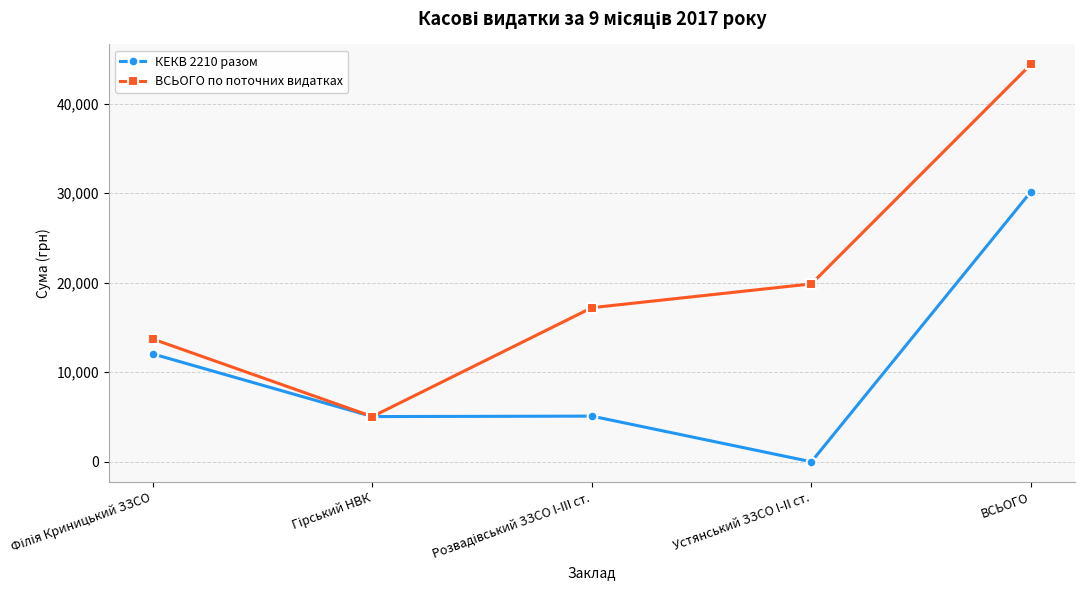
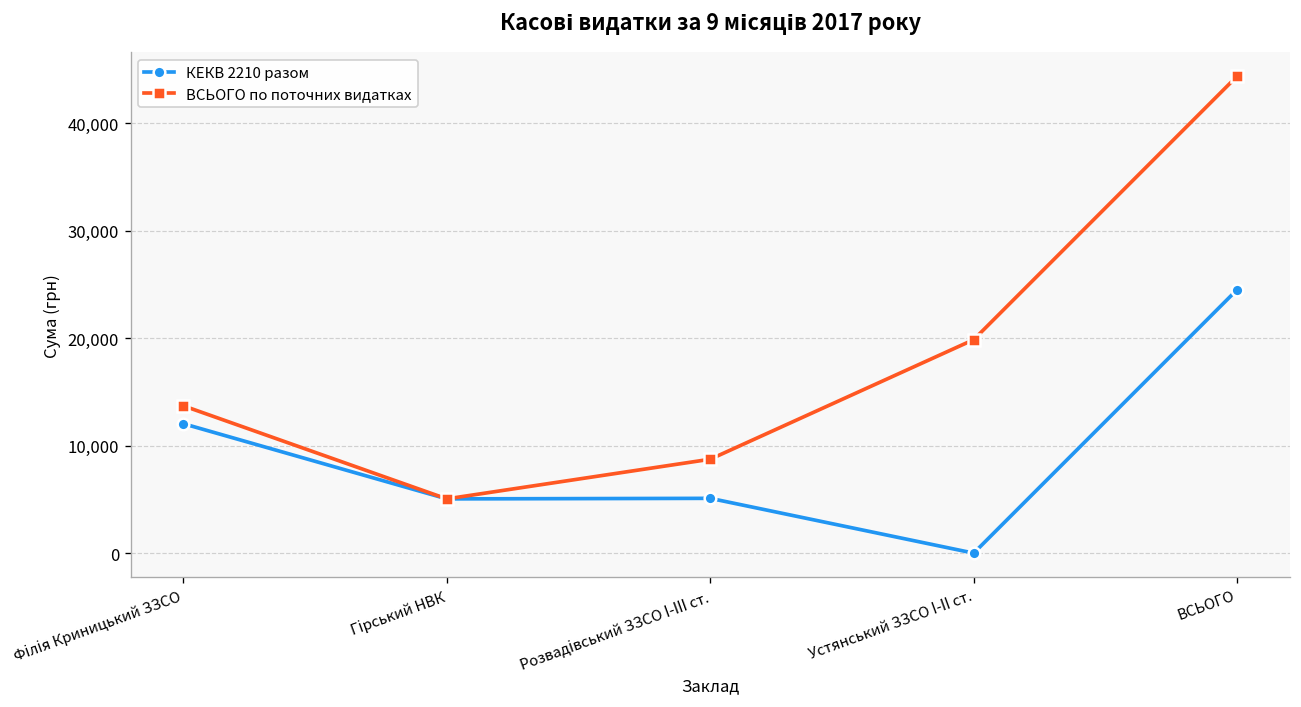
  {
    "КЕКВ 2210 разом": {
      "Філія Криницький ЗЗСО": "12,000",
      "Розвадівський ЗЗСО І-ІІІ ст.": "5,000",
      "Устянський ЗЗСО І-ІІ ст.": "0",
-     "ВСЬОГО": "30,000"
+     "ВСЬОГО": "25,000"
    },
    "ВСЬОГО по поточних видатках": {
      "Філія Криницький ЗЗСО": "14,000",
-     "Розвадівський ЗЗСО І-ІІІ ст.": "17,000",
+     "Розвадівський ЗЗСО І-ІІІ ст.": "9,000",
      "Устянський ЗЗСО І-ІІ ст.": "20,000",
      "ВСЬОГО": "44,000"
    }
  }
